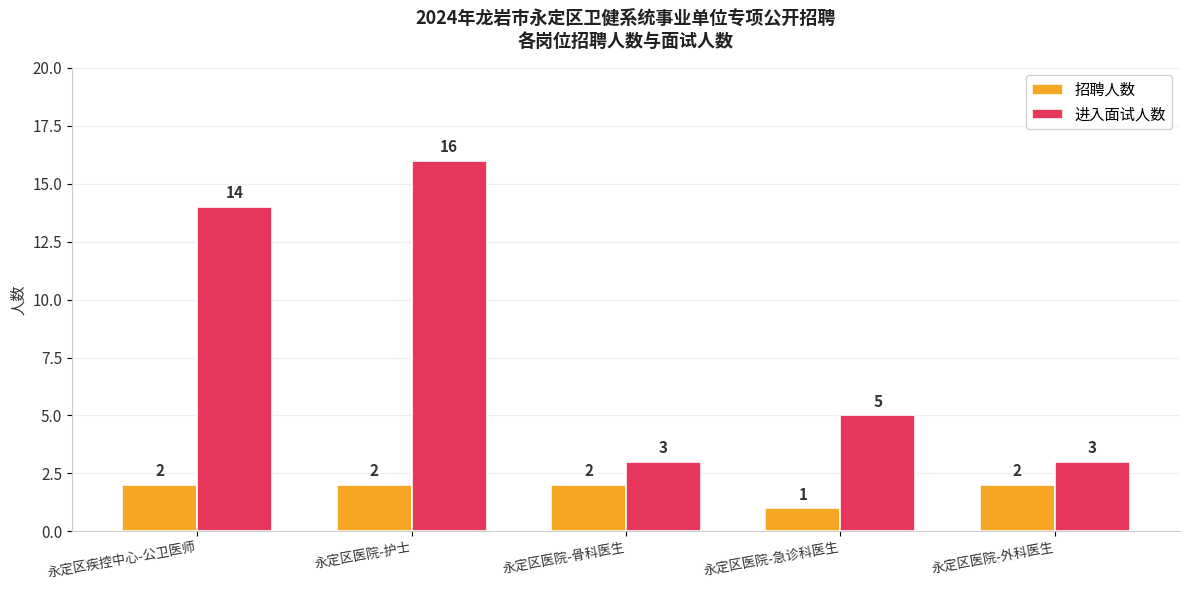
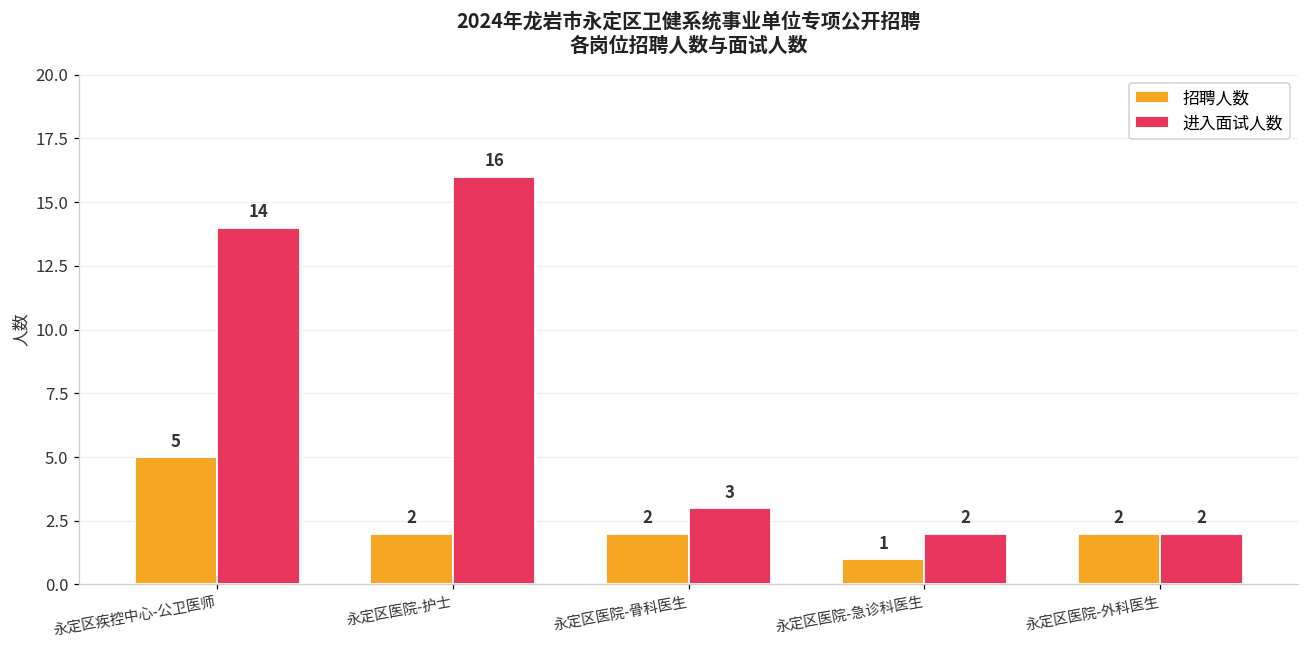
  {
    "招聘人数": {
-     "永定区疾控中心-公卫医师": 2,
+     "永定区疾控中心-公卫医师": 5,
      "永定区医院-护士": 2,
      "永定区医院-骨科医生": 2,
      "永定区医院-急诊科医生": 1,
      "永定区医院-外科医生": 2
    },
    "进入面试人数": {
      "永定区疾控中心-公卫医师": 14,
      "永定区医院-护士": 16,
      "永定区医院-骨科医生": 3,
-     "永定区医院-急诊科医生": 5,
-     "永定区医院-外科医生": 3
+     "永定区医院-急诊科医生": 2,
+     "永定区医院-外科医生": 2
    }
  }
